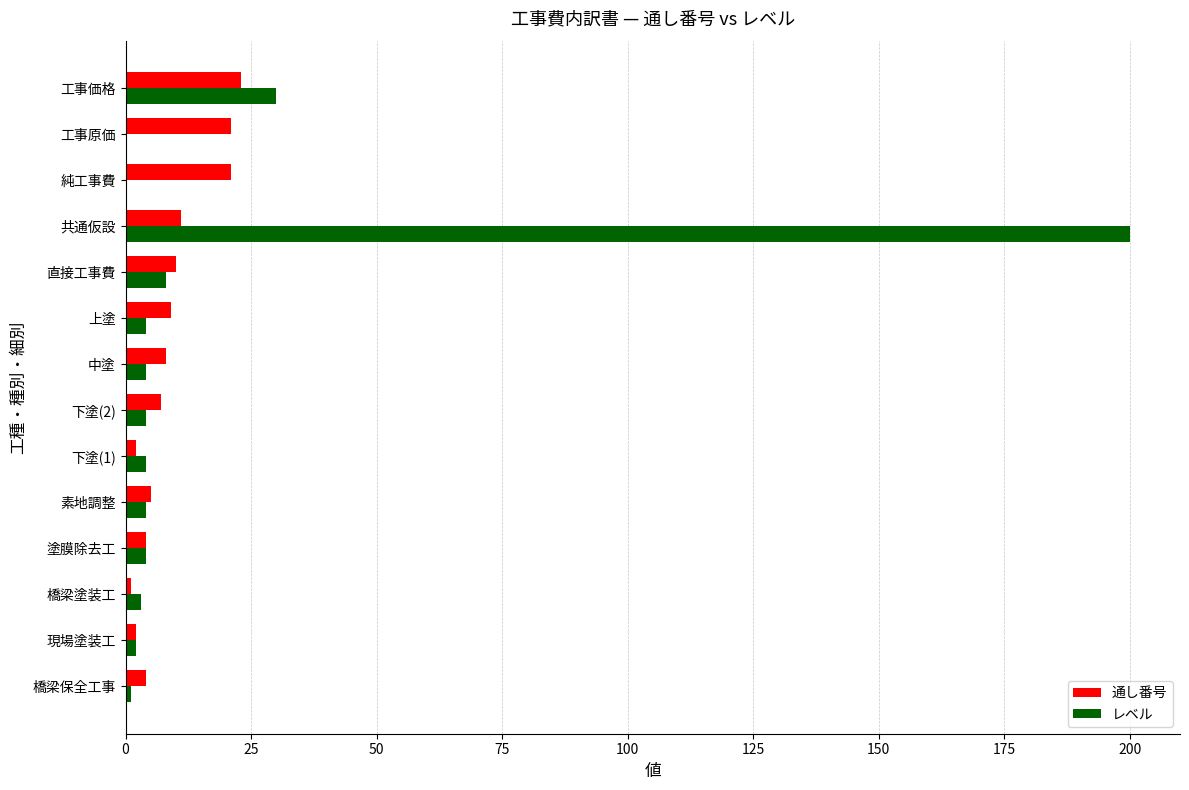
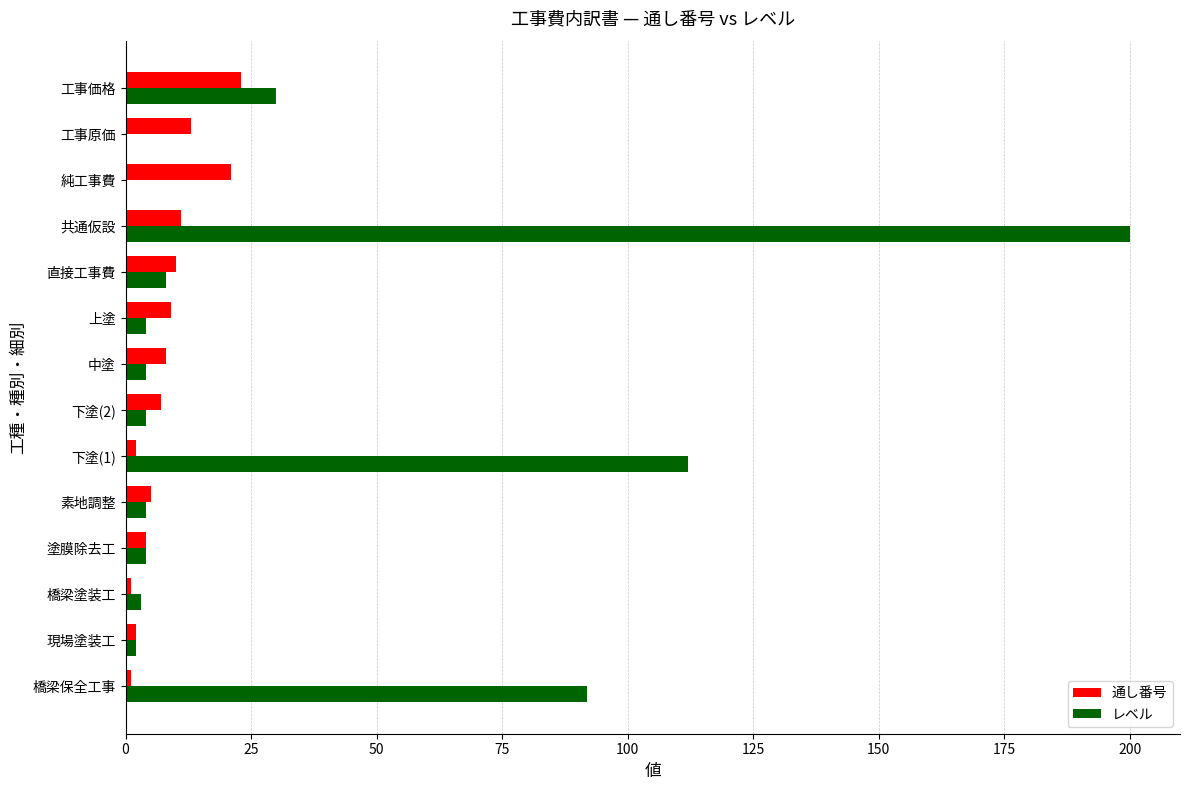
  {
    "通し番号": {
      "工事価格": 23,
-     "工事原価": 21,
+     "工事原価": 13,
      "純工事費": 21,
      "共通仮設": 11,
      "直接工事費": 10,
      "上塗": 9,
      "中塗": 8,
      "下塗(2)": 7,
      "下塗(1)": 2,
      "素地調整": 5,
      "塗膜除去工": 4,
      "橋梁塗装工": 1,
      "現場塗装工": 2,
-     "橋梁保全工事": 4
+     "橋梁保全工事": 1
    },
    "レベル": {
      "工事価格": 30,
      "工事原価": 0,
      "純工事費": 0,
      "共通仮設": 200,
      "直接工事費": 8,
      "上塗": 4,
      "中塗": 4,
      "下塗(2)": 4,
-     "下塗(1)": 4,
+     "下塗(1)": 112,
      "素地調整": 4,
      "塗膜除去工": 4,
      "橋梁塗装工": 3,
      "現場塗装工": 2,
-     "橋梁保全工事": 1
+     "橋梁保全工事": 92
    }
  }
